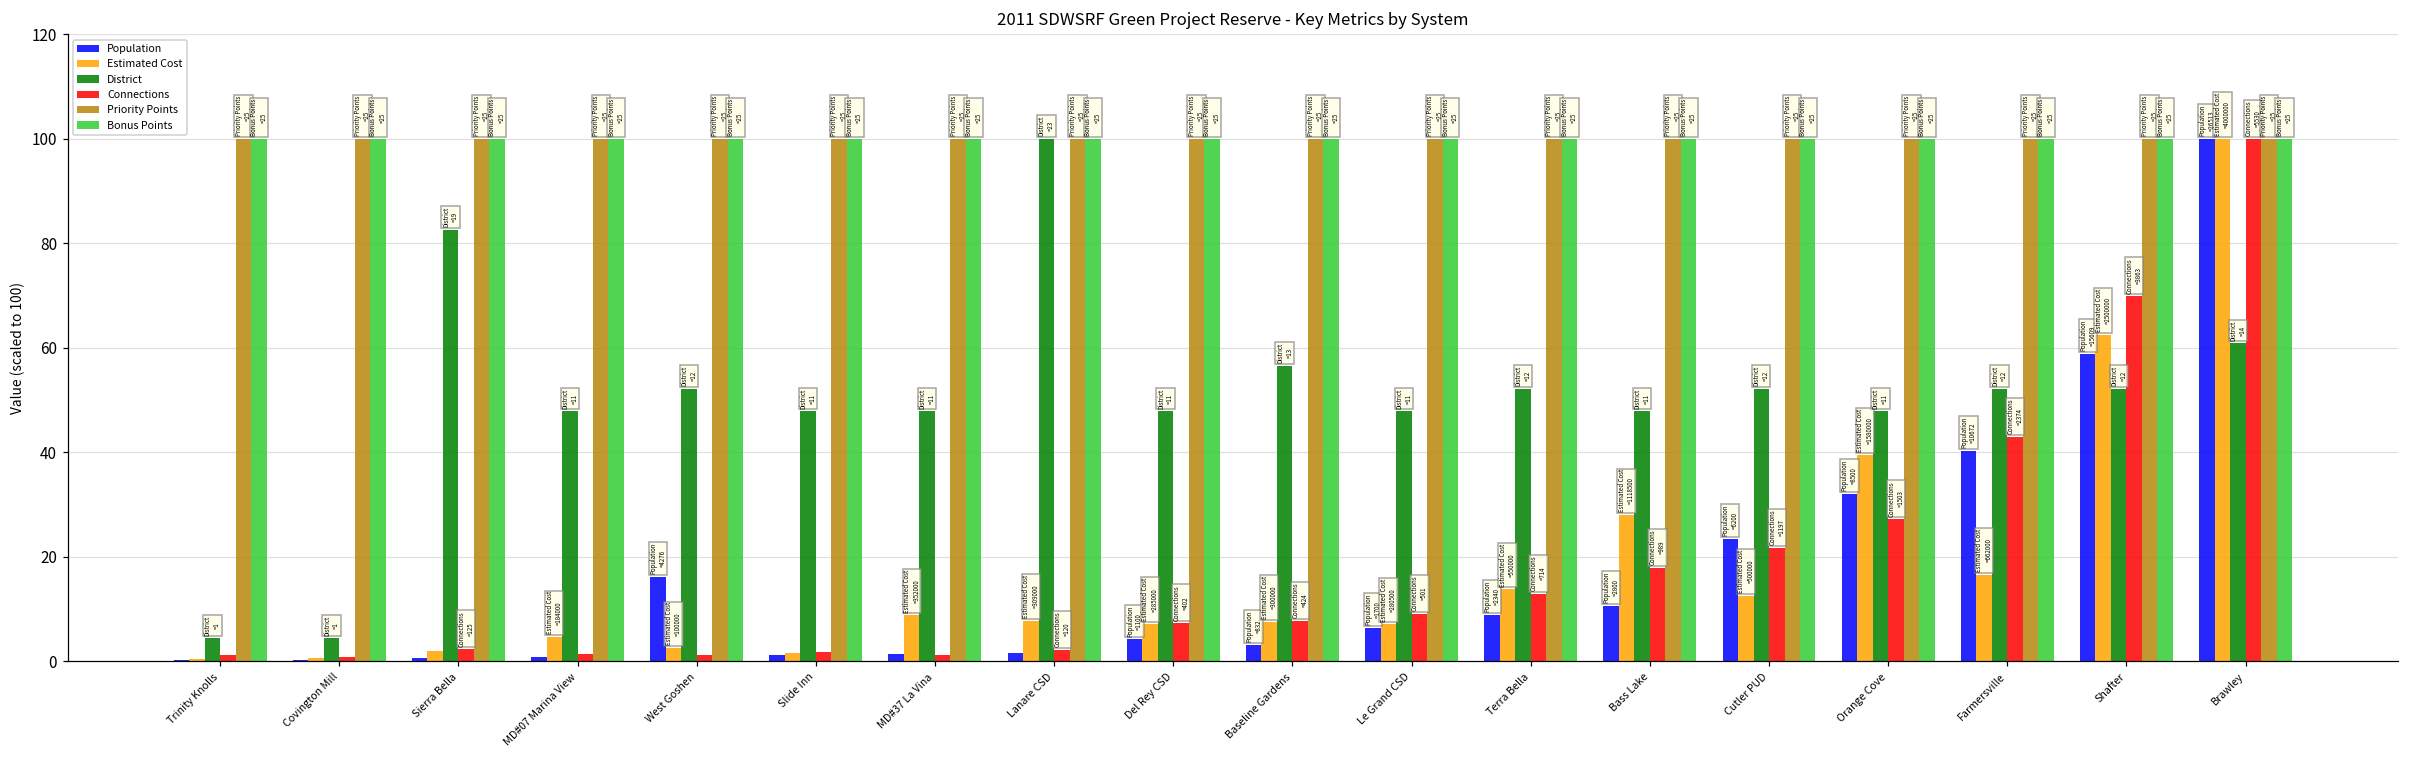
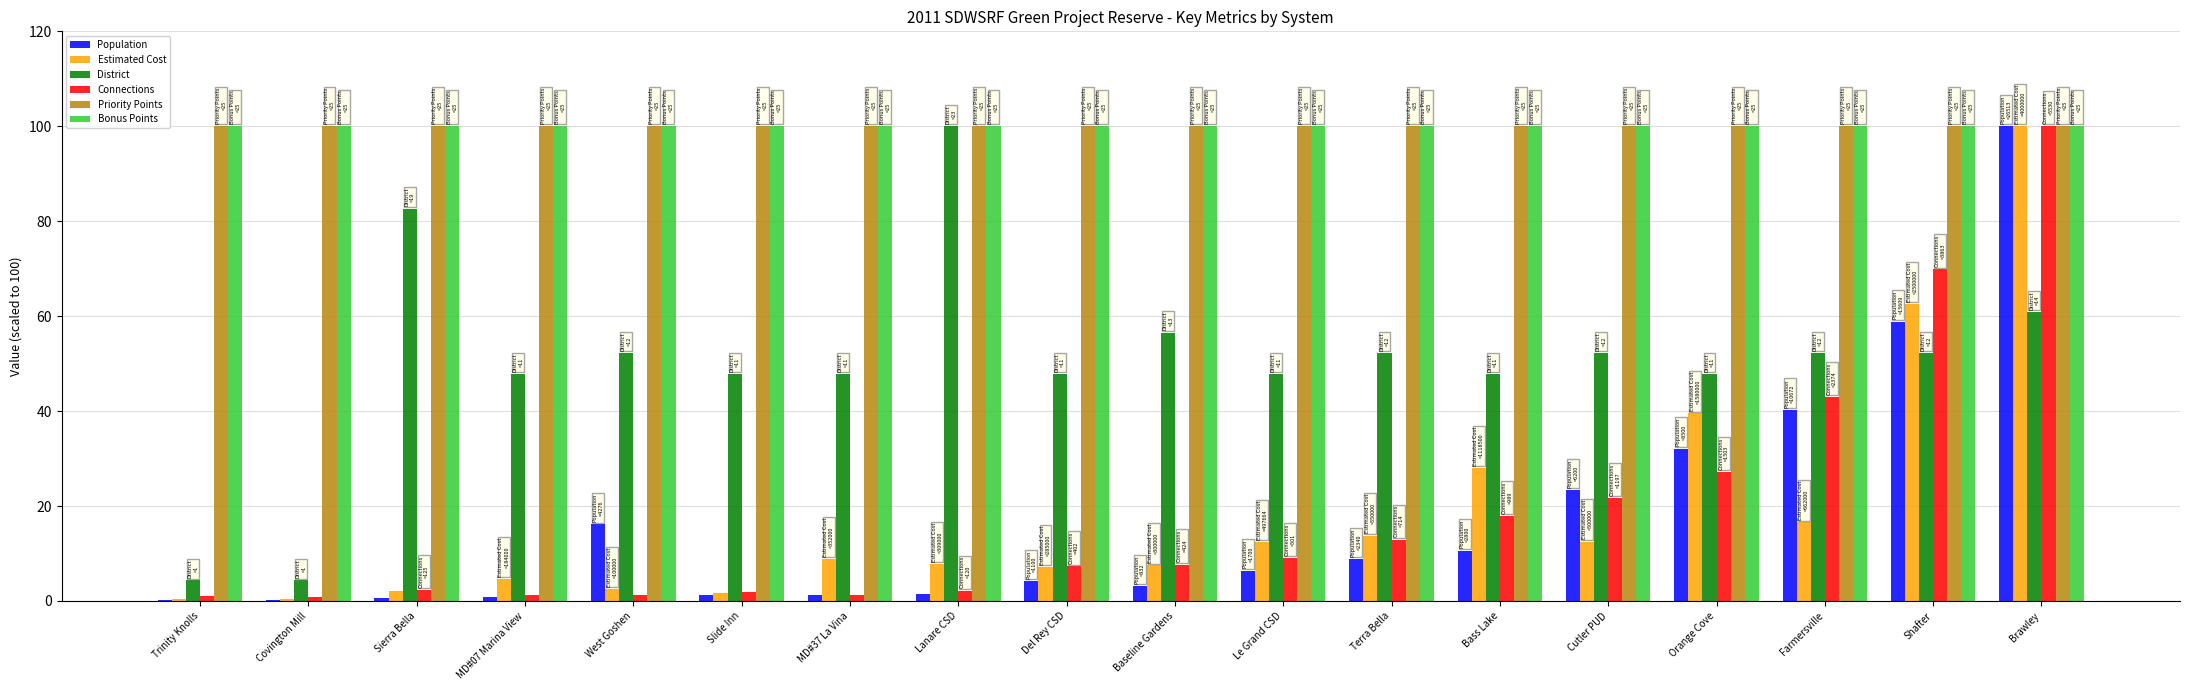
  {
    "Population": {
      "Sierra Bella": 1,
      "MD#07 Marina View": 1,
      "Slide Inn": 1,
      "MD#37 La Vina": 1,
      "Lanare CSD": 2
    },
    "Estimated Cost": {
-     "Le Grand CSD": 280500
+     "Le Grand CSD": 497664
    },
    "Connections": {
      "MD#07 Marina View": 1,
      "West Goshen": 1,
      "Slide Inn": 2,
      "MD#37 La Vina": 1
    }
  }
